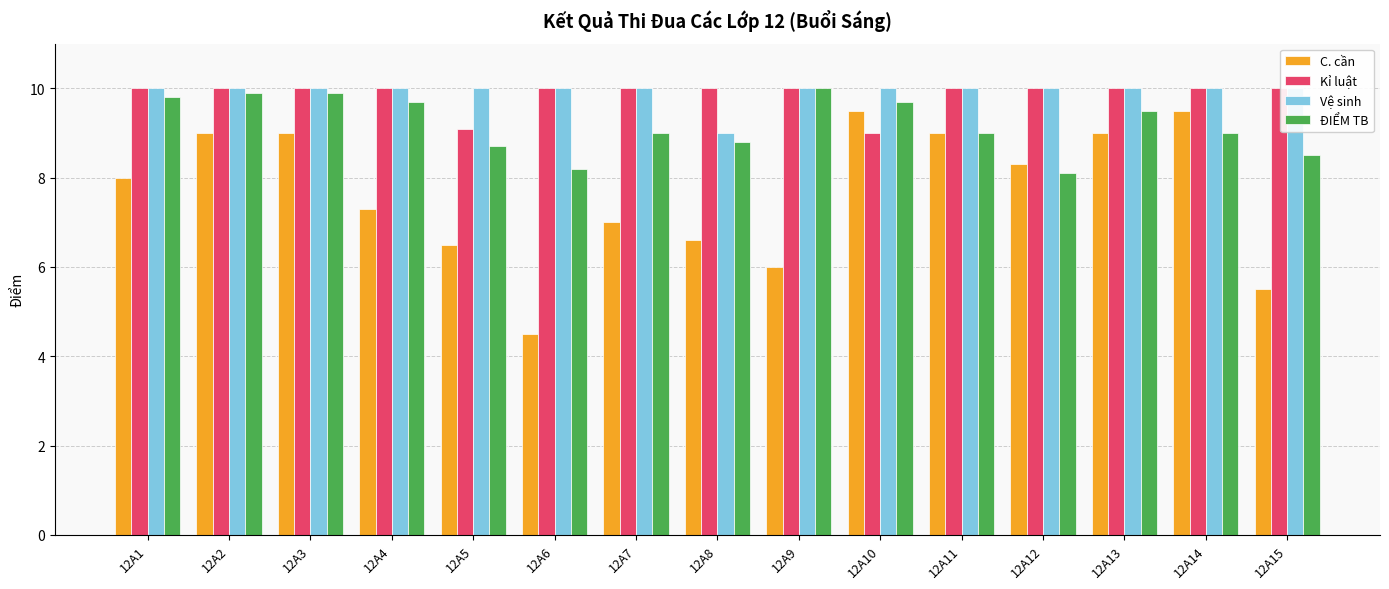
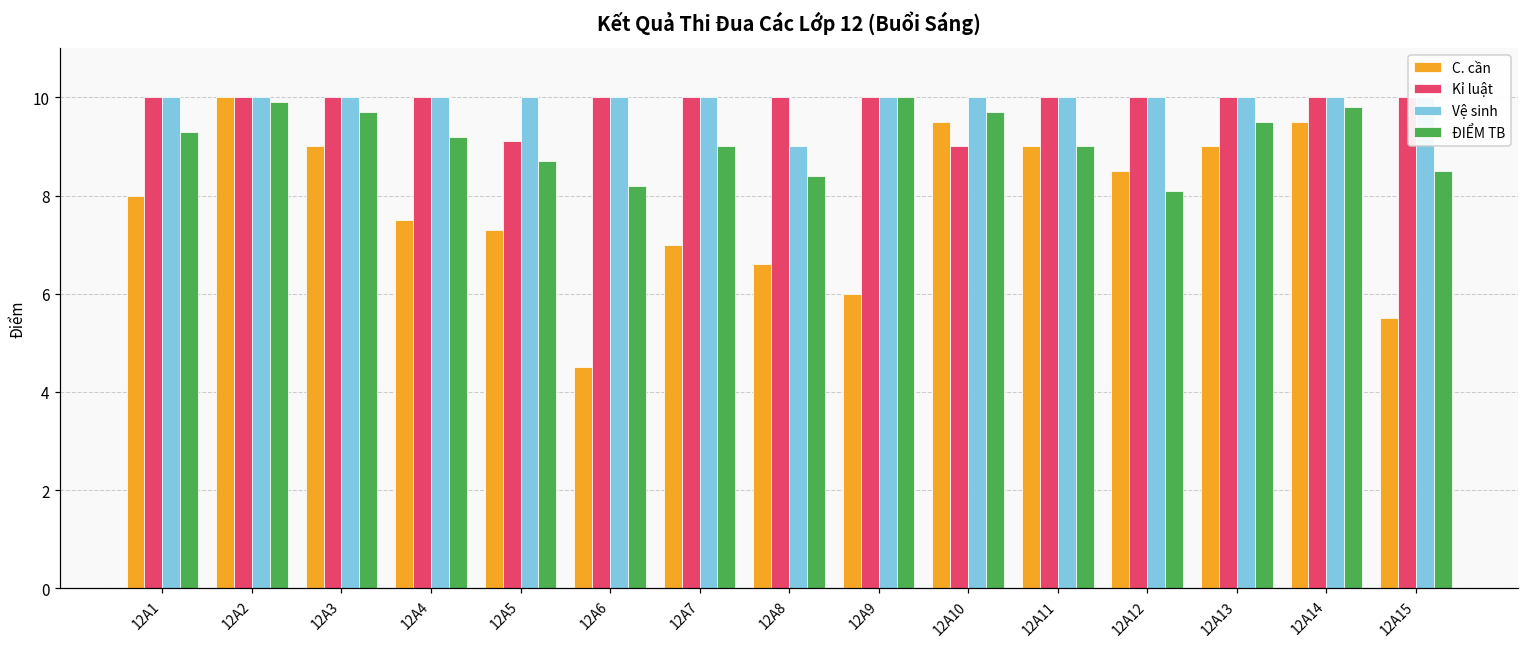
  {
    "C. cần": {
      "12A1": 8.0,
-     "12A2": 9,
+     "12A2": 10,
      "12A3": 9.0,
-     "12A4": 7.3,
-     "12A5": 6.5,
+     "12A4": 7.5,
+     "12A5": 7.3,
      "12A6": 4.5,
      "12A7": 7.0,
      "12A8": 6.6,
      "12A9": 6.0,
      "12A10": 9.5,
      "12A11": 9.0,
-     "12A12": 8.3,
+     "12A12": 8.5,
      "12A13": 9.0,
      "12A14": 9.5,
      "12A15": 5.5
    },
    "Kỉ luật": {
      "12A1": 10.0,
      "12A2": 10.0,
      "12A3": 10.0,
      "12A4": 10.0,
      "12A5": 9.1,
      "12A6": 10.0,
      "12A7": 10.0,
      "12A8": 10.0,
      "12A9": 10.0,
      "12A10": 9.0,
      "12A11": 10.0,
      "12A12": 10.0,
      "12A13": 10.0,
      "12A14": 10.0,
      "12A15": 10.0
    },
    "Vệ sinh": {
      "12A1": 10.0,
      "12A2": 10.0,
      "12A3": 10.0,
      "12A4": 10.0,
      "12A5": 10.0,
      "12A6": 10.0,
      "12A7": 10.0,
      "12A8": 9.0,
      "12A9": 10.0,
      "12A10": 10.0,
      "12A11": 10.0,
      "12A12": 10.0,
      "12A13": 10.0,
      "12A14": 10.0
    },
    "ĐIỂM TB": {
-     "12A1": 9.8,
+     "12A1": 9.3,
      "12A2": 9.9,
-     "12A3": 9.9,
-     "12A4": 9.7,
+     "12A3": 9.7,
+     "12A4": 9.2,
      "12A5": 8.7,
      "12A6": 8.2,
      "12A7": 9.0,
-     "12A8": 8.8,
+     "12A8": 8.4,
      "12A9": 10.0,
      "12A10": 9.7,
      "12A11": 9.0,
      "12A12": 8.1,
      "12A13": 9.5,
-     "12A14": 9.0,
+     "12A14": 9.8,
      "12A15": 8.5
    }
  }
